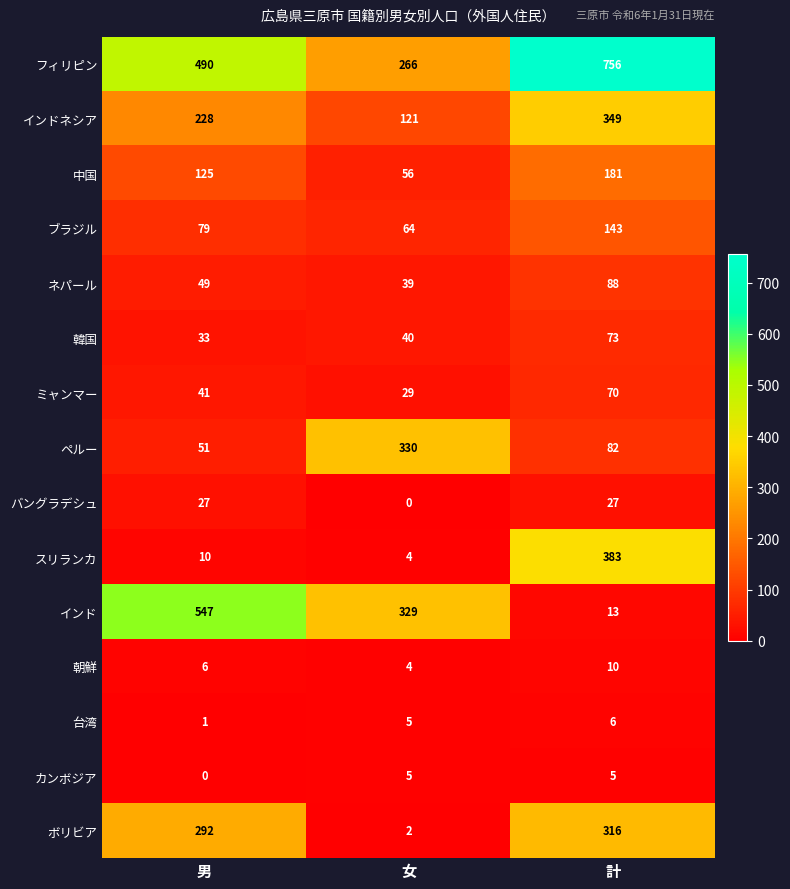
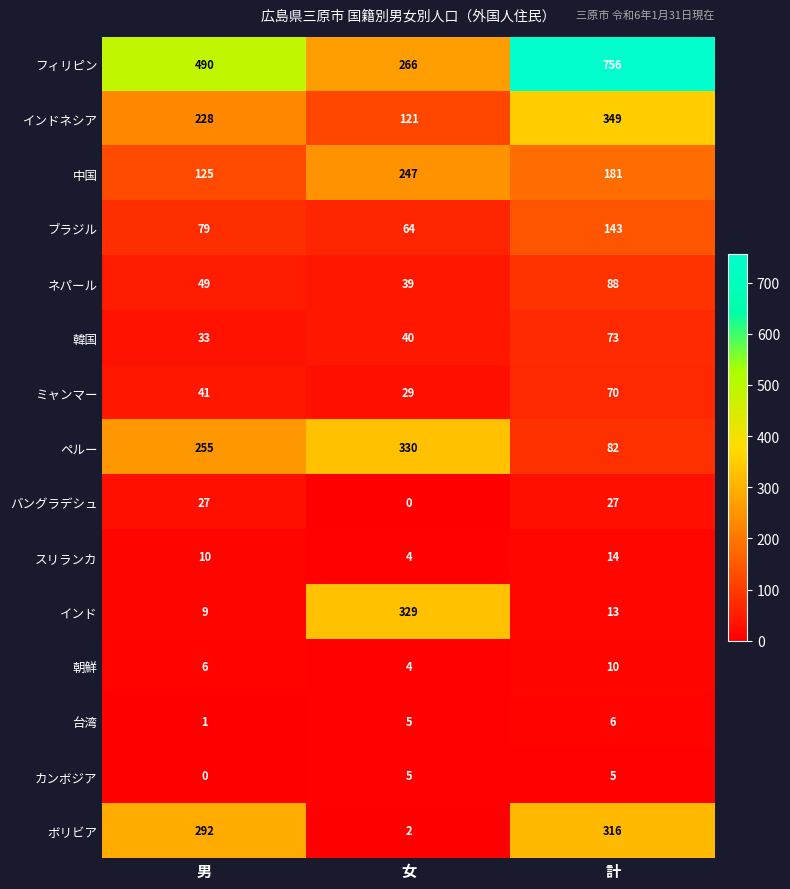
  {
    "フィリピン": {
      "男": 490,
      "女": 266,
      "計": 756
    },
    "インドネシア": {
      "男": 228,
      "女": 121,
      "計": 349
    },
    "中国": {
      "男": 125,
-     "女": 56,
+     "女": 247,
      "計": 181
    },
    "ブラジル": {
      "男": 79,
      "女": 64,
      "計": 143
    },
    "ネパール": {
      "男": 49,
      "女": 39,
      "計": 88
    },
    "韓国": {
      "男": 33,
      "女": 40,
      "計": 73
    },
    "ミャンマー": {
      "男": 41,
      "女": 29,
      "計": 70
    },
    "ペルー": {
-     "男": 51,
+     "男": 255,
      "女": 330,
      "計": 82
    },
    "バングラデシュ": {
      "男": 27,
      "女": 0,
      "計": 27
    },
    "スリランカ": {
      "男": 10,
      "女": 4,
-     "計": 383
+     "計": 14
    },
    "インド": {
-     "男": 547,
+     "男": 9,
      "女": 329,
      "計": 13
    },
    "朝鮮": {
      "男": 6,
      "女": 4,
      "計": 10
    },
    "台湾": {
      "男": 1,
      "女": 5,
      "計": 6
    },
    "カンボジア": {
      "男": 0,
      "女": 5,
      "計": 5
    },
    "ボリビア": {
      "男": 292,
      "女": 2,
      "計": 316
    }
  }
